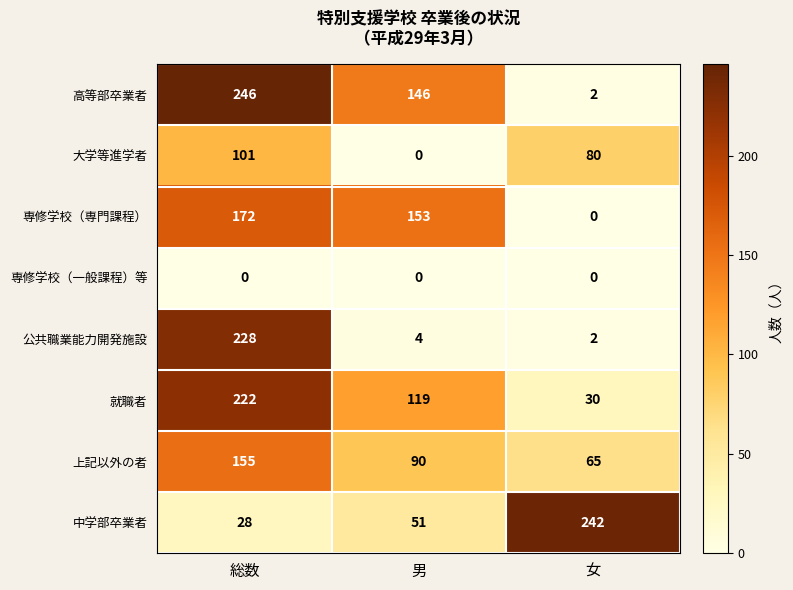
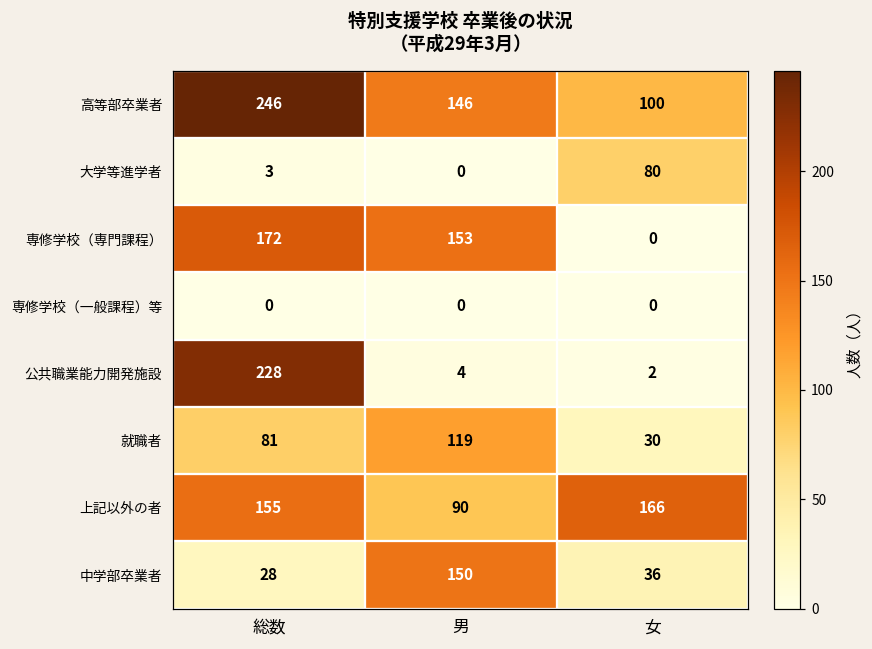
  {
    "高等部卒業者": {
      "総数": 246,
      "男": 146,
-     "女": 2
+     "女": 100
    },
    "大学等進学者": {
-     "総数": 101,
+     "総数": 3,
      "男": 0,
      "女": 80
    },
    "専修学校（専門課程）": {
      "総数": 172,
      "男": 153,
      "女": 0
    },
    "専修学校（一般課程）等": {
      "総数": 0,
      "男": 0,
      "女": 0
    },
    "公共職業能力開発施設": {
      "総数": 228,
      "男": 4,
      "女": 2
    },
    "就職者": {
-     "総数": 222,
+     "総数": 81,
      "男": 119,
      "女": 30
    },
    "上記以外の者": {
      "総数": 155,
      "男": 90,
-     "女": 65
+     "女": 166
    },
    "中学部卒業者": {
      "総数": 28,
-     "男": 51,
-     "女": 242
+     "男": 150,
+     "女": 36
    }
  }
